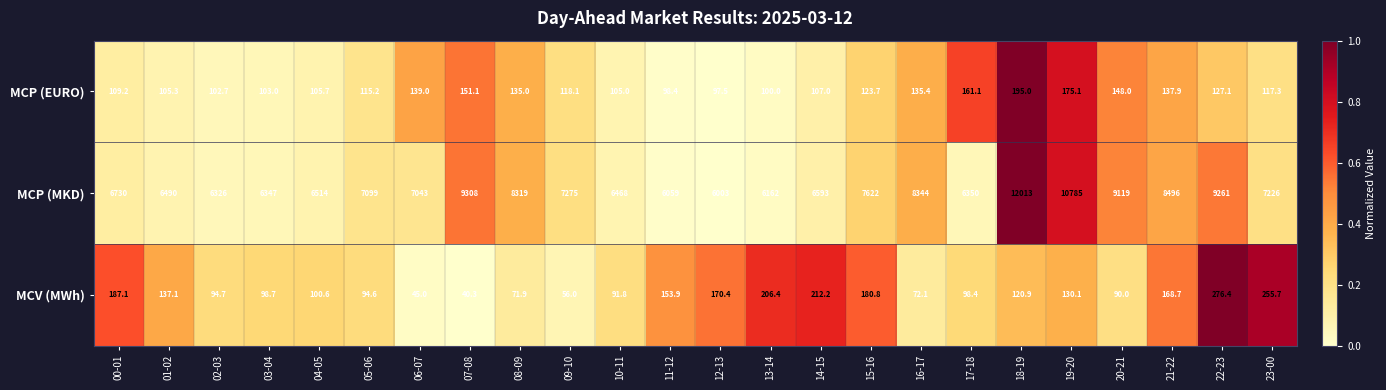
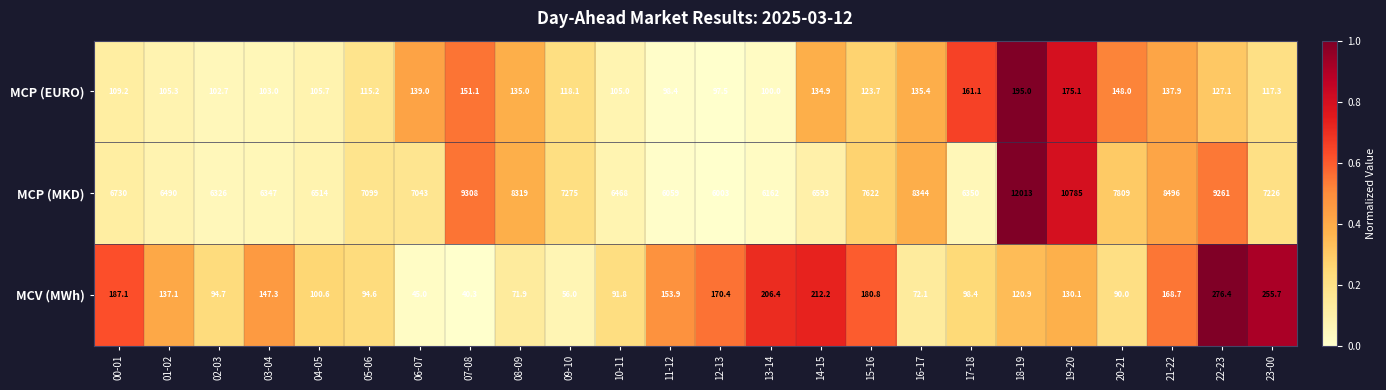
  {
    "MCP (EURO)": {
      "00-01": 109.2,
      "01-02": 105.3,
      "02-03": 102.7,
      "03-04": 103.0,
      "04-05": 105.7,
      "05-06": 115.2,
      "06-07": 139.0,
      "07-08": 151.1,
      "08-09": 135.0,
      "09-10": 118.1,
      "10-11": 105.0,
      "11-12": 98.4,
      "12-13": 97.5,
      "13-14": 100.0,
-     "14-15": 107.0,
+     "14-15": 134.9,
      "15-16": 123.7,
      "16-17": 135.4,
      "17-18": 161.1,
      "18-19": 195.0,
      "19-20": 175.1,
      "20-21": 148.0,
      "21-22": 137.9,
      "22-23": 127.1,
      "23-00": 117.3
    },
    "MCP (MKD)": {
      "00-01": 6730,
      "01-02": 6490,
      "02-03": 6326,
      "03-04": 6347,
      "04-05": 6514,
      "05-06": 7099,
      "06-07": 7043,
      "07-08": 9308,
      "08-09": 8319,
      "09-10": 7275,
      "10-11": 6468,
      "11-12": 6059,
      "12-13": 6003,
      "13-14": 6162,
      "14-15": 6593,
      "15-16": 7622,
      "16-17": 8344,
      "17-18": 6350,
      "18-19": 12013,
      "19-20": 10785,
-     "20-21": 9119,
+     "20-21": 7809,
      "21-22": 8496,
      "22-23": 9261,
      "23-00": 7226
    },
    "MCV (MWh)": {
      "00-01": 187.1,
      "01-02": 137.1,
      "02-03": 94.7,
-     "03-04": 98.7,
+     "03-04": 147.3,
      "04-05": 100.6,
      "05-06": 94.6,
      "06-07": 45.0,
      "07-08": 40.3,
      "08-09": 71.9,
      "09-10": 56.0,
      "10-11": 91.8,
      "11-12": 153.9,
      "12-13": 170.4,
      "13-14": 206.4,
      "14-15": 212.2,
      "15-16": 180.8,
      "16-17": 72.1,
      "17-18": 98.4,
      "18-19": 120.9,
      "19-20": 130.1,
      "20-21": 90.0,
      "21-22": 168.7,
      "22-23": 276.4,
      "23-00": 255.7
    }
  }
